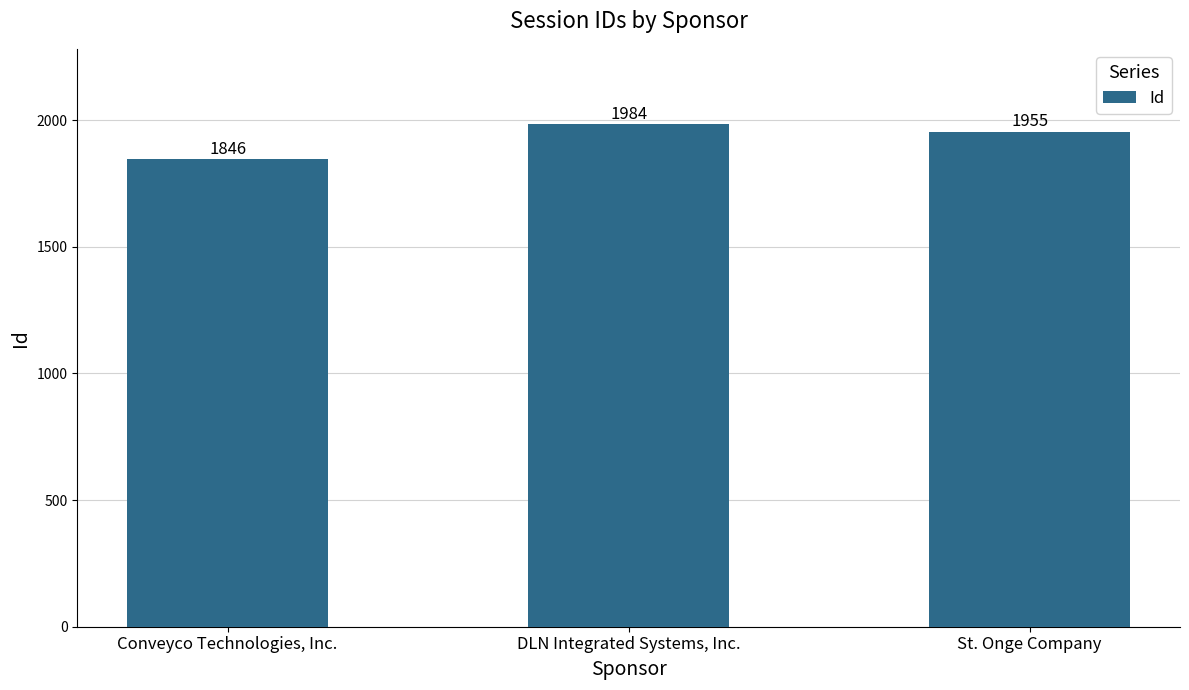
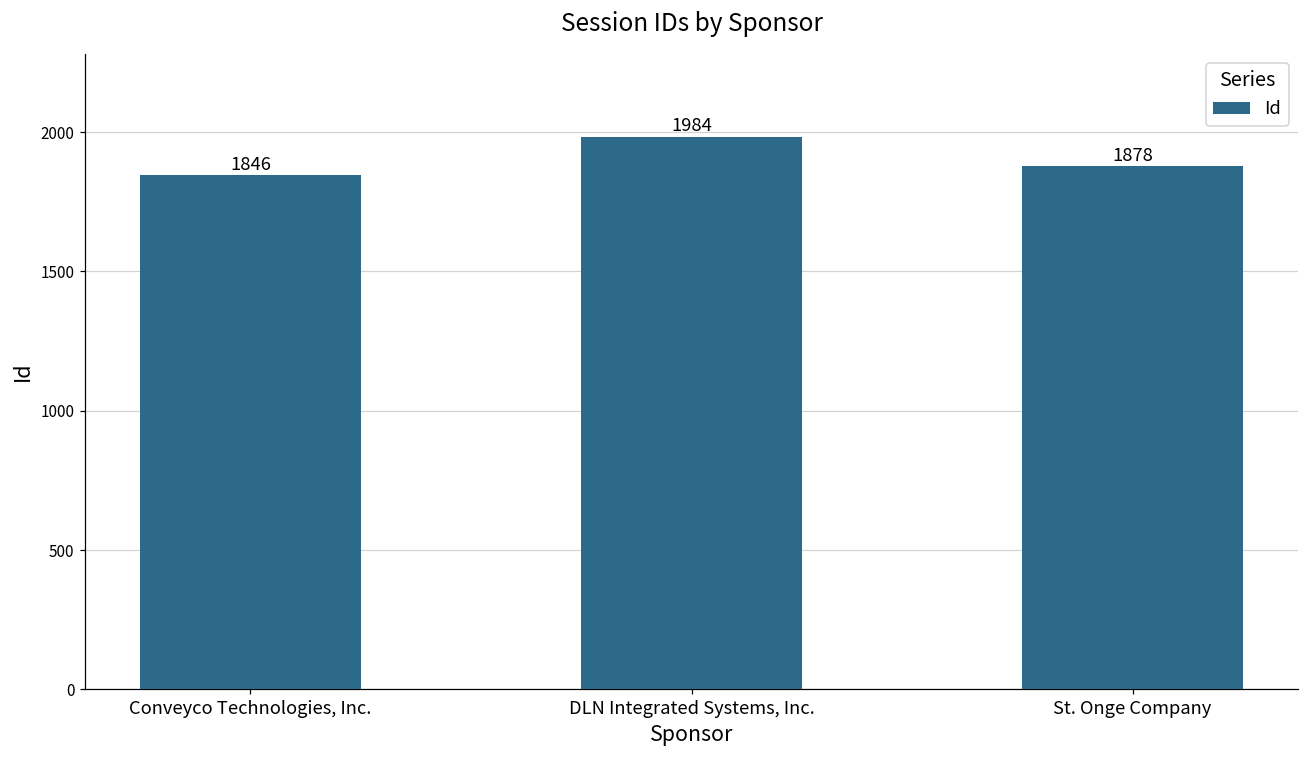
  {
    "Conveyco Technologies, Inc.": 1846,
    "DLN Integrated Systems, Inc.": 1984,
-   "St. Onge Company": 1955
+   "St. Onge Company": 1878
  }
